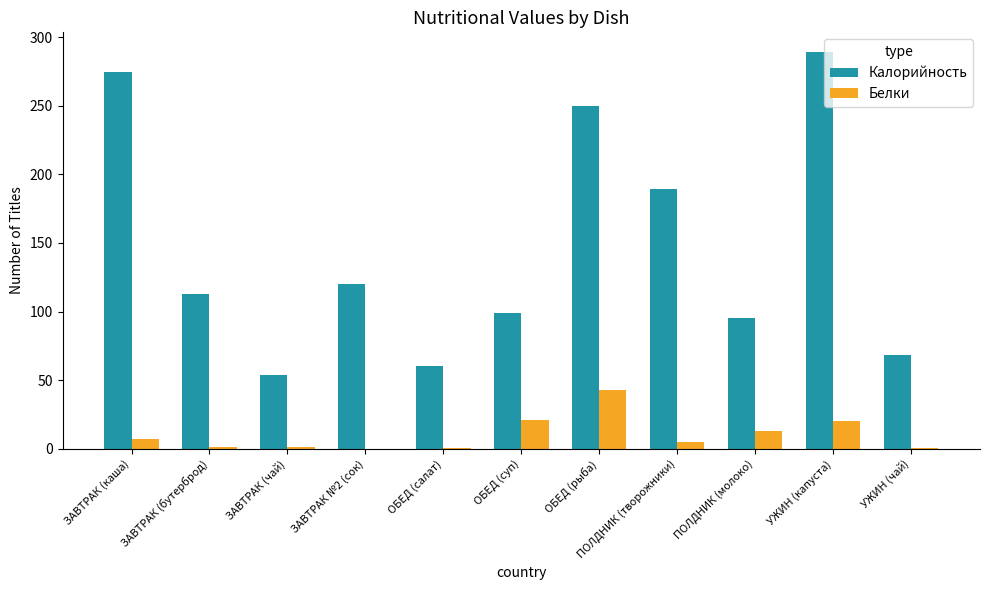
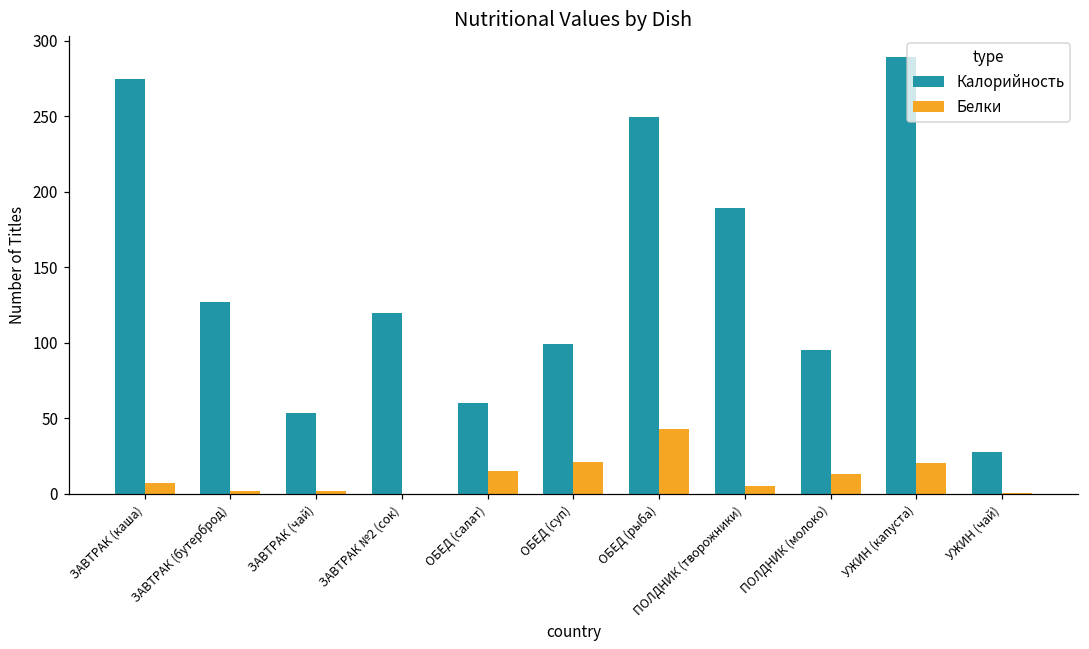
  {
    "Калорийность": {
      "ЗАВТРАК (каша)": 274,
-     "ЗАВТРАК (бутерброд)": 113,
+     "ЗАВТРАК (бутерброд)": 127,
      "ЗАВТРАК (чай)": 54,
      "ЗАВТРАК №2 (сок)": 120,
      "ОБЕД (салат)": 60,
      "ОБЕД (суп)": 99,
      "ОБЕД (рыба)": 250,
      "ПОЛДНИК (творожники)": 189,
      "ПОЛДНИК (молоко)": 95,
      "УЖИН (капуста)": 289,
-     "УЖИН (чай)": 68
+     "УЖИН (чай)": 28
    },
    "Белки": {
      "ЗАВТРАК (каша)": 7,
-     "ОБЕД (салат)": 1,
+     "ОБЕД (салат)": 15,
      "ОБЕД (суп)": 21,
      "ОБЕД (рыба)": 43,
      "ПОЛДНИК (творожники)": 5,
      "ПОЛДНИК (молоко)": 13,
      "УЖИН (капуста)": 20
    }
  }
